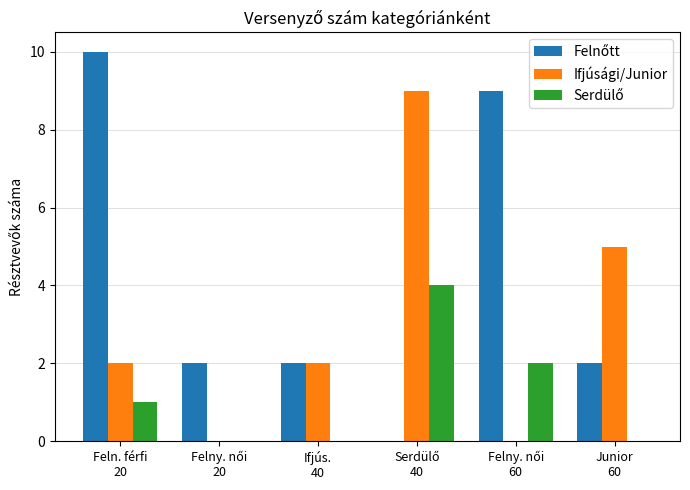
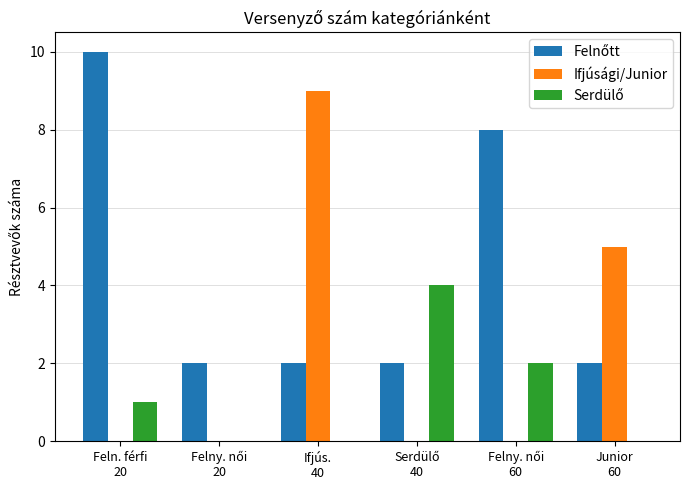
  {
    "Felnőtt": {
      "Feln. férfi 20": 10,
      "Felny. női 20": 2,
      "Ifjús. 40": 2,
-     "Serdülő 40": 0,
-     "Felny. női 60": 9,
+     "Serdülő 40": 2,
+     "Felny. női 60": 8,
      "Junior 60": 2
    },
    "Ifjúsági/Junior": {
-     "Feln. férfi 20": 2,
+     "Feln. férfi 20": 0,
      "Felny. női 20": 0,
-     "Ifjús. 40": 2,
-     "Serdülő 40": 9,
+     "Ifjús. 40": 9,
+     "Serdülő 40": 0,
      "Felny. női 60": 0,
      "Junior 60": 5
    },
    "Serdülő": {
      "Feln. férfi 20": 1,
      "Felny. női 20": 0,
      "Ifjús. 40": 0,
      "Serdülő 40": 4,
      "Felny. női 60": 2,
      "Junior 60": 0
    }
  }
